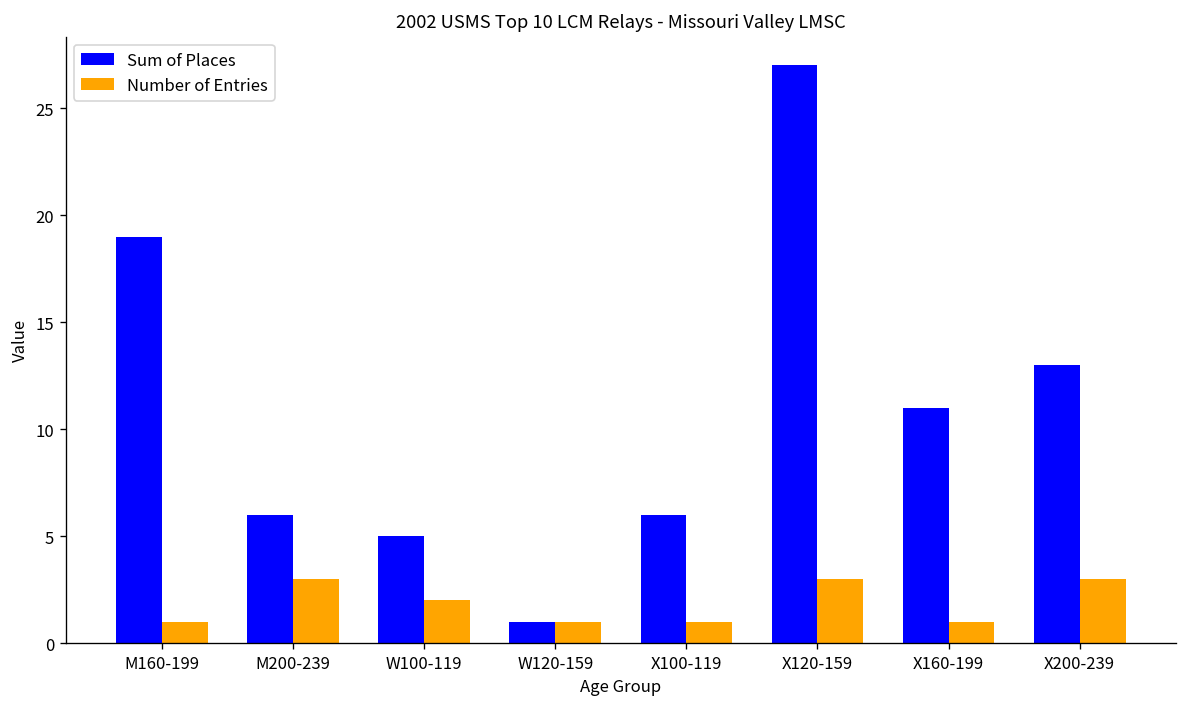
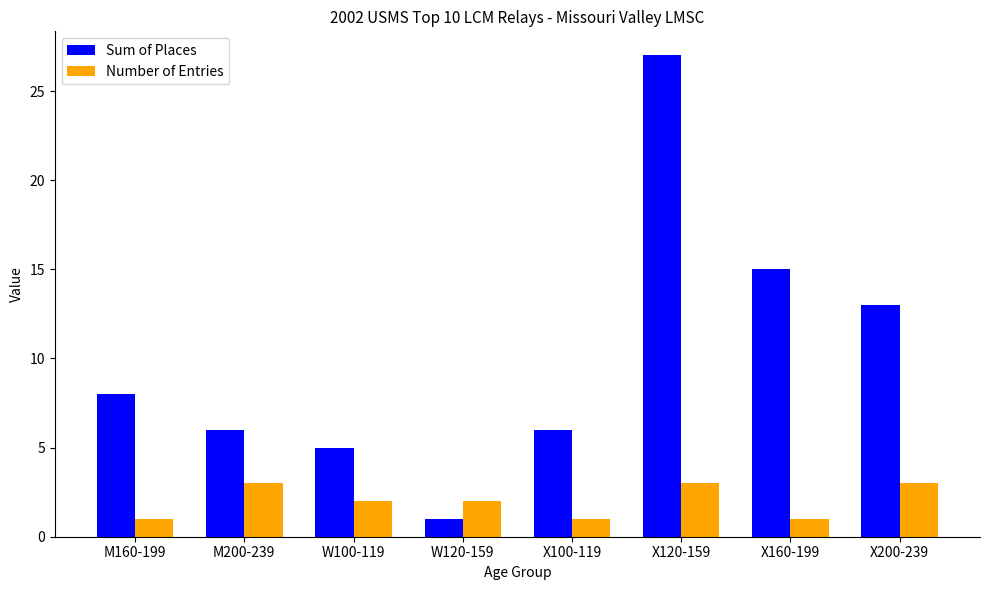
  {
    "Sum of Places": {
-     "M160-199": 19,
+     "M160-199": 8,
      "M200-239": 6,
      "W100-119": 5,
      "W120-159": 1,
      "X100-119": 6,
      "X120-159": 27,
-     "X160-199": 11,
+     "X160-199": 15,
      "X200-239": 13
    },
    "Number of Entries": {
      "M160-199": 1,
      "M200-239": 3,
      "W100-119": 2,
-     "W120-159": 1,
+     "W120-159": 2,
      "X100-119": 1,
      "X120-159": 3,
      "X160-199": 1,
      "X200-239": 3
    }
  }
